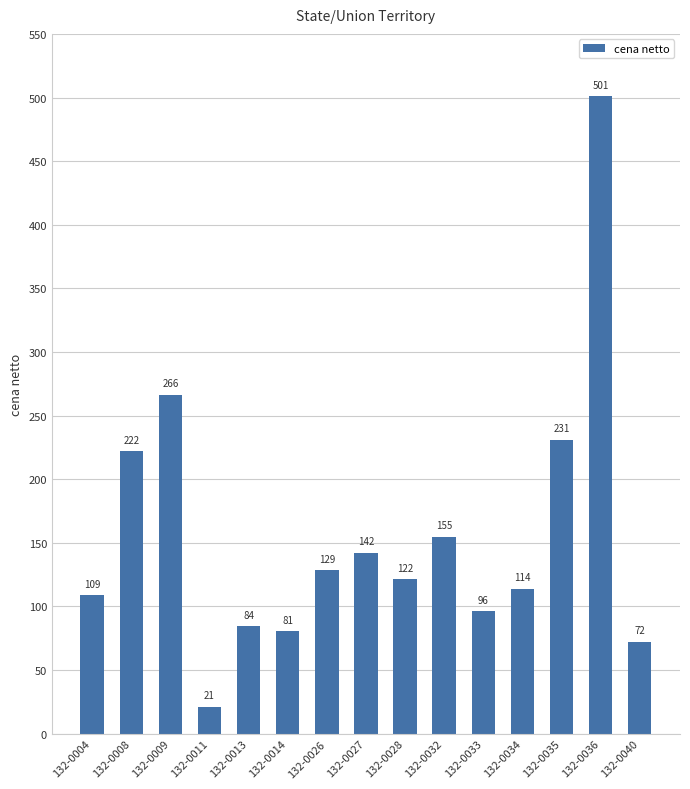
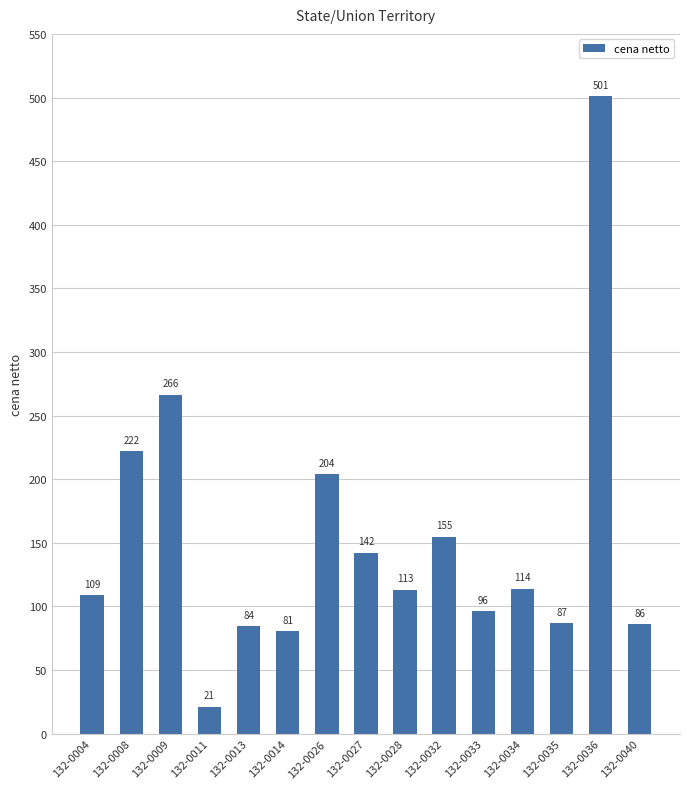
  {
    "132-0004": 109,
    "132-0008": 222,
    "132-0009": 266,
    "132-0011": 21,
    "132-0013": 84,
    "132-0014": 81,
-   "132-0026": 129,
+   "132-0026": 204,
    "132-0027": 142,
-   "132-0028": 122,
+   "132-0028": 113,
    "132-0032": 155,
    "132-0033": 96,
    "132-0034": 114,
-   "132-0035": 231,
+   "132-0035": 87,
    "132-0036": 501,
-   "132-0040": 72
+   "132-0040": 86
  }
